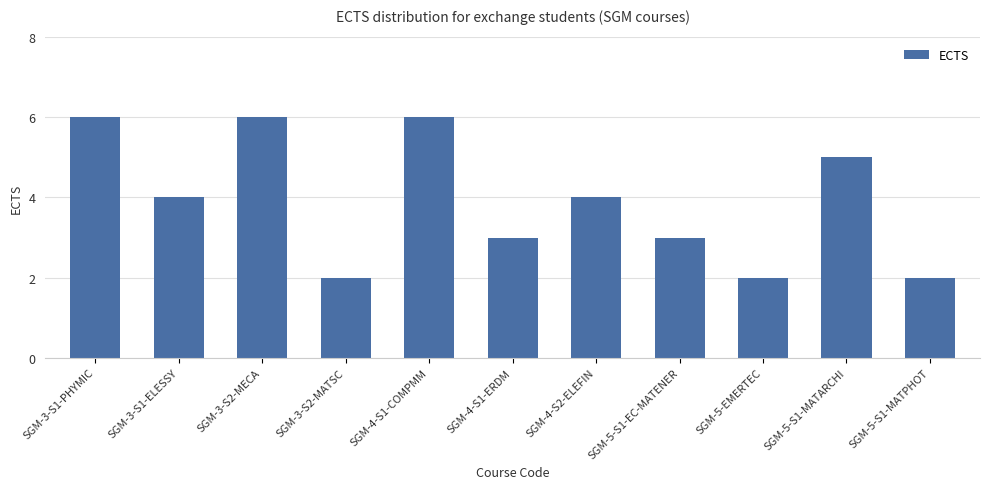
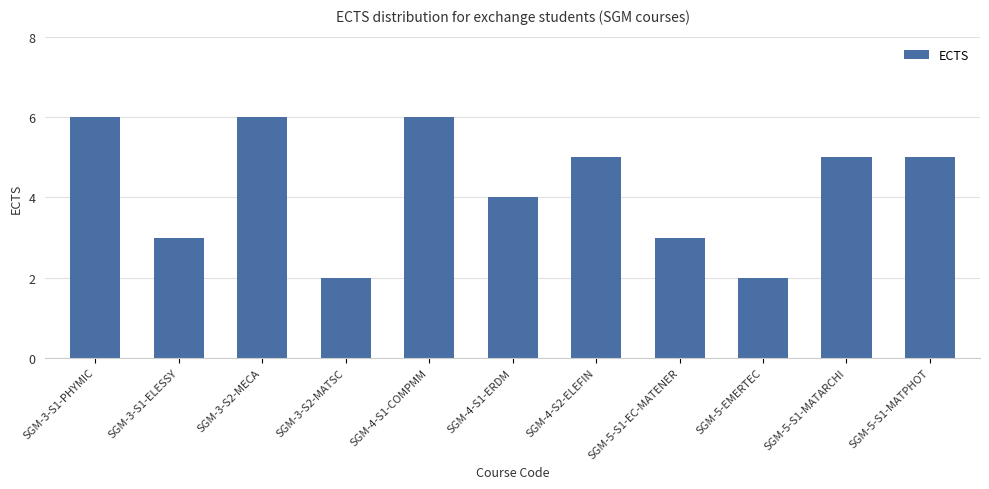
  {
    "SGM-3-S1-PHYMIC": 6,
-   "SGM-3-S1-ELESSY": 4,
+   "SGM-3-S1-ELESSY": 3,
    "SGM-3-S2-MECA": 6,
    "SGM-3-S2-MATSC": 2,
    "SGM-4-S1-COMPMM": 6,
-   "SGM-4-S1-ERDM": 3,
-   "SGM-4-S2-ELEFIN": 4,
+   "SGM-4-S1-ERDM": 4,
+   "SGM-4-S2-ELEFIN": 5,
    "SGM-5-S1-EC-MATENER": 3,
    "SGM-5-EMERTEC": 2,
    "SGM-5-S1-MATARCHI": 5,
-   "SGM-5-S1-MATPHOT": 2
+   "SGM-5-S1-MATPHOT": 5
  }
